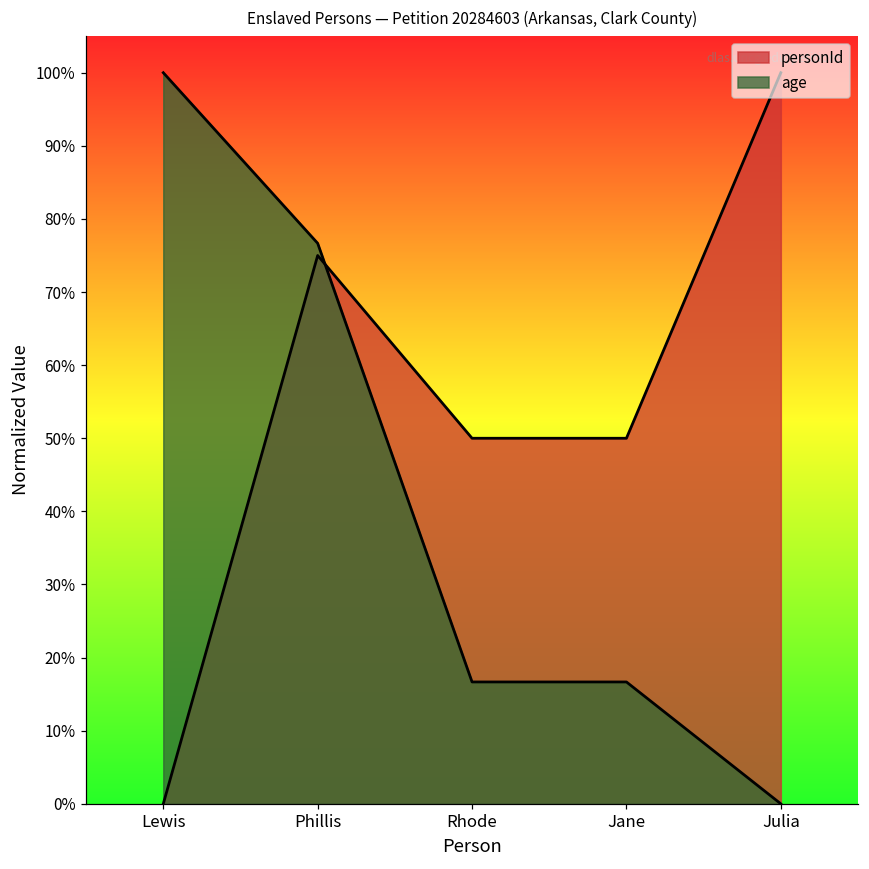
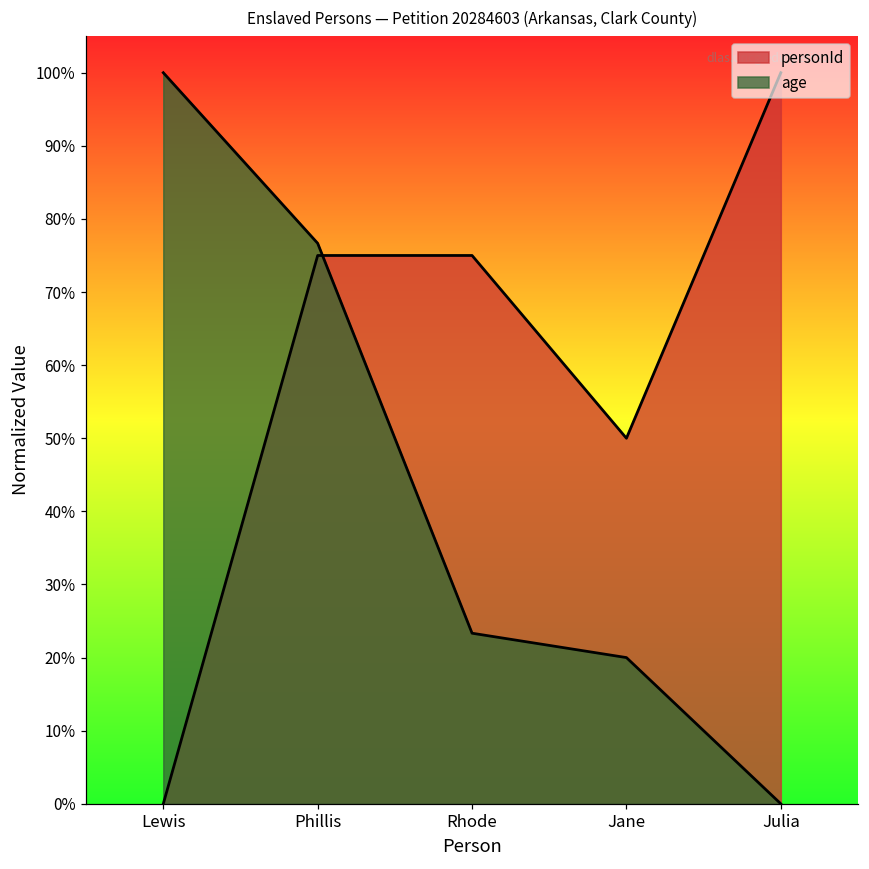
  {
    "personId": {
      "Lewis": "0%",
      "Phillis": "75%",
-     "Rhode": "50%",
+     "Rhode": "75%",
      "Jane": "50%"
    },
    "age": {
      "Lewis": "100%",
      "Phillis": "77%",
-     "Rhode": "17%",
-     "Jane": "17%",
+     "Rhode": "23%",
+     "Jane": "20%",
      "Julia": "0%"
    }
  }
